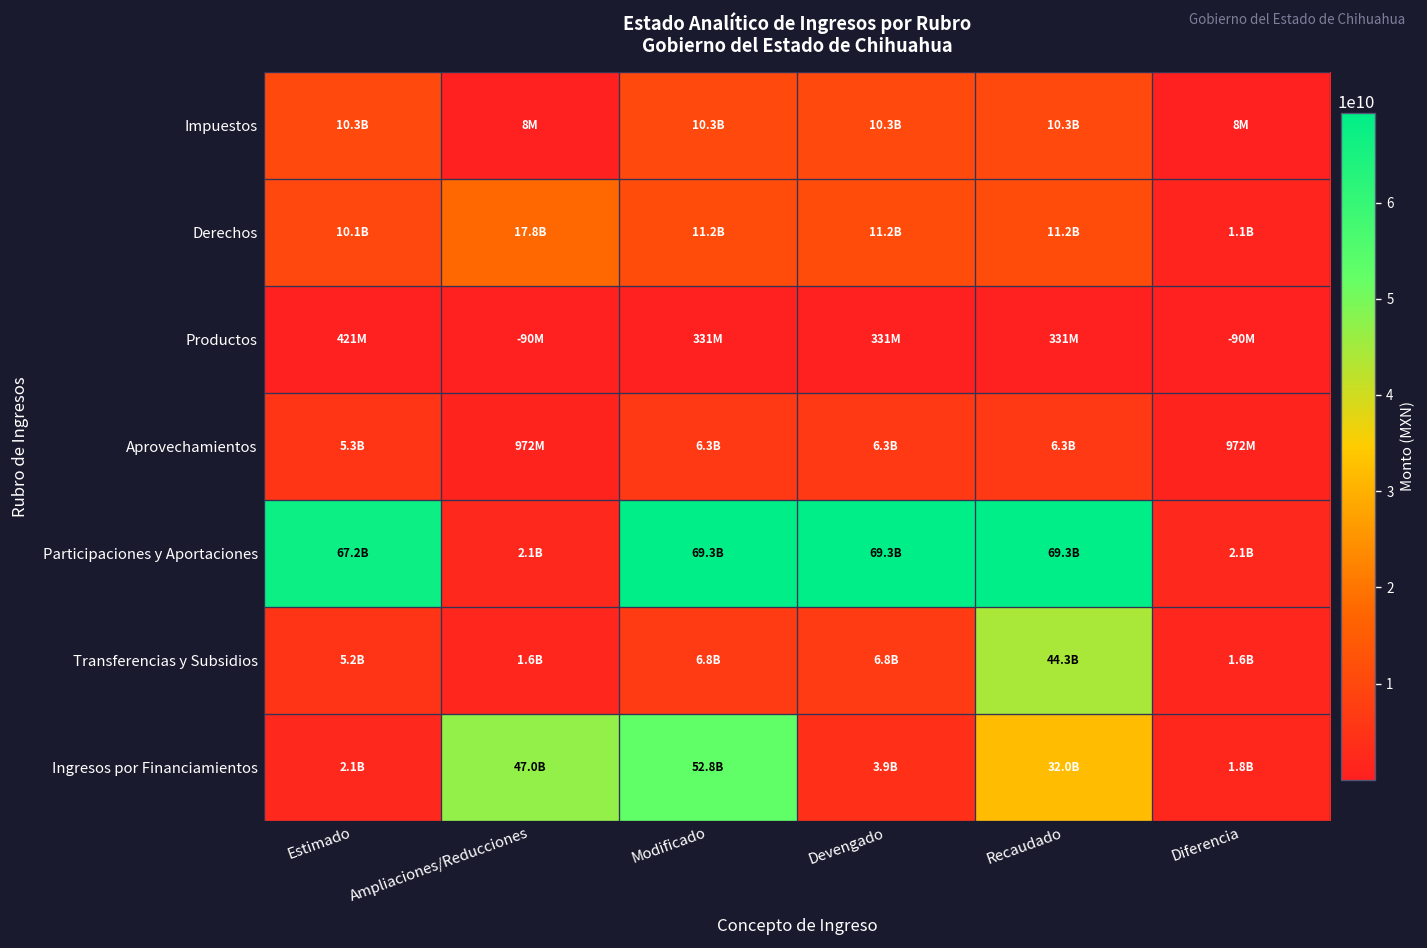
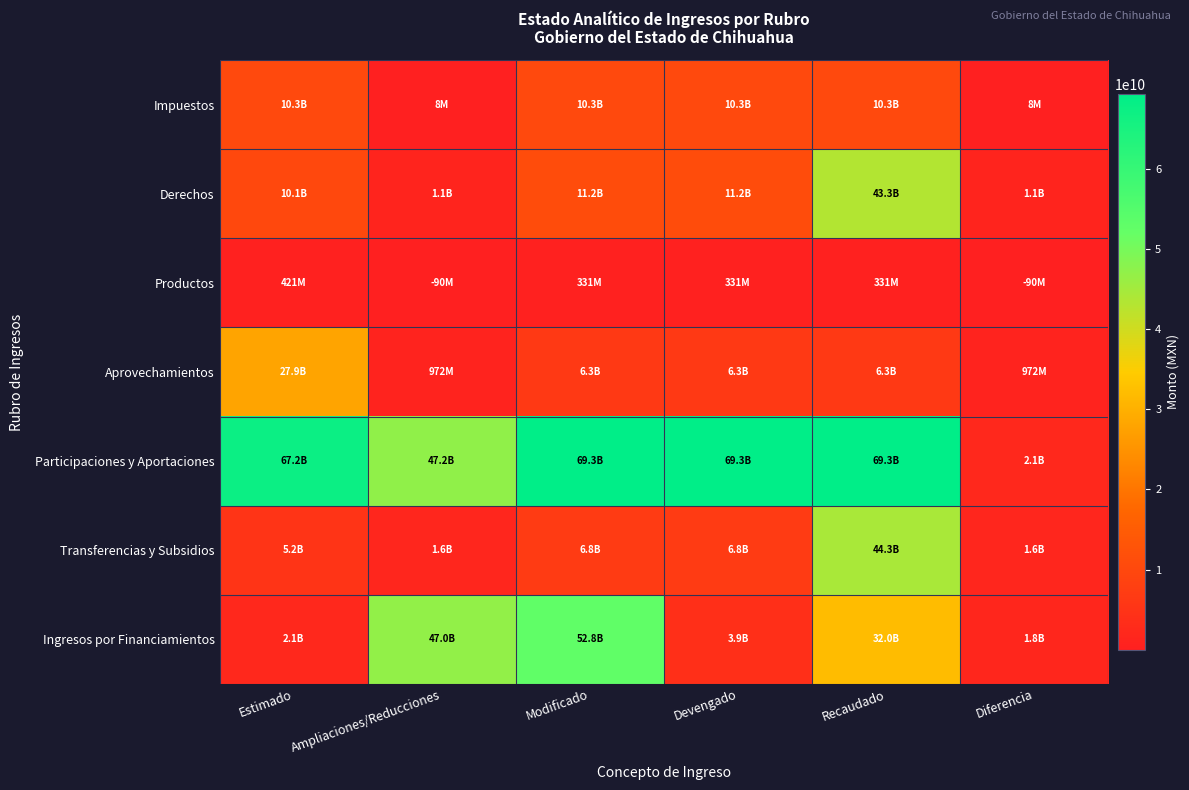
  {
    "Impuestos": {
      "Estimado": "10.3B",
      "Ampliaciones/Reducciones": "8M",
      "Modificado": "10.3B",
      "Devengado": "10.3B",
      "Recaudado": "10.3B",
      "Diferencia": "8M"
    },
    "Derechos": {
      "Estimado": "10.1B",
-     "Ampliaciones/Reducciones": "17.8B",
+     "Ampliaciones/Reducciones": "1.1B",
      "Modificado": "11.2B",
      "Devengado": "11.2B",
-     "Recaudado": "11.2B",
+     "Recaudado": "43.3B",
      "Diferencia": "1.1B"
    },
    "Productos": {
      "Estimado": "421M",
      "Ampliaciones/Reducciones": "-90M",
      "Modificado": "331M",
      "Devengado": "331M",
      "Recaudado": "331M",
      "Diferencia": "-90M"
    },
    "Aprovechamientos": {
-     "Estimado": "5.3B",
+     "Estimado": "27.9B",
      "Ampliaciones/Reducciones": "972M",
      "Modificado": "6.3B",
      "Devengado": "6.3B",
      "Recaudado": "6.3B",
      "Diferencia": "972M"
    },
    "Participaciones y Aportaciones": {
      "Estimado": "67.2B",
-     "Ampliaciones/Reducciones": "2.1B",
+     "Ampliaciones/Reducciones": "47.2B",
      "Modificado": "69.3B",
      "Devengado": "69.3B",
      "Recaudado": "69.3B",
      "Diferencia": "2.1B"
    },
    "Transferencias y Subsidios": {
      "Estimado": "5.2B",
      "Ampliaciones/Reducciones": "1.6B",
      "Modificado": "6.8B",
      "Devengado": "6.8B",
      "Recaudado": "44.3B",
      "Diferencia": "1.6B"
    },
    "Ingresos por Financiamientos": {
      "Estimado": "2.1B",
      "Ampliaciones/Reducciones": "47.0B",
      "Modificado": "52.8B",
      "Devengado": "3.9B",
      "Recaudado": "32.0B",
      "Diferencia": "1.8B"
    }
  }
